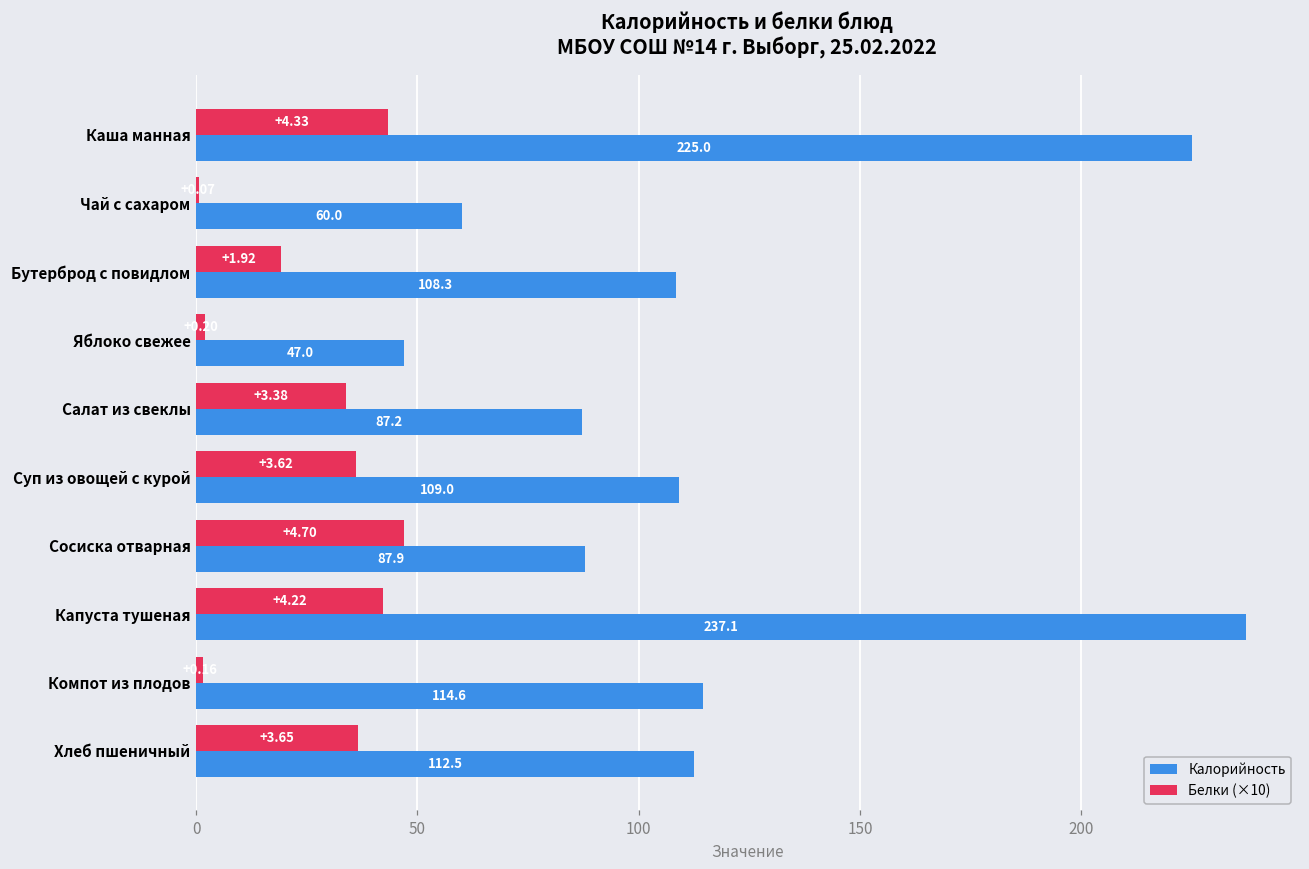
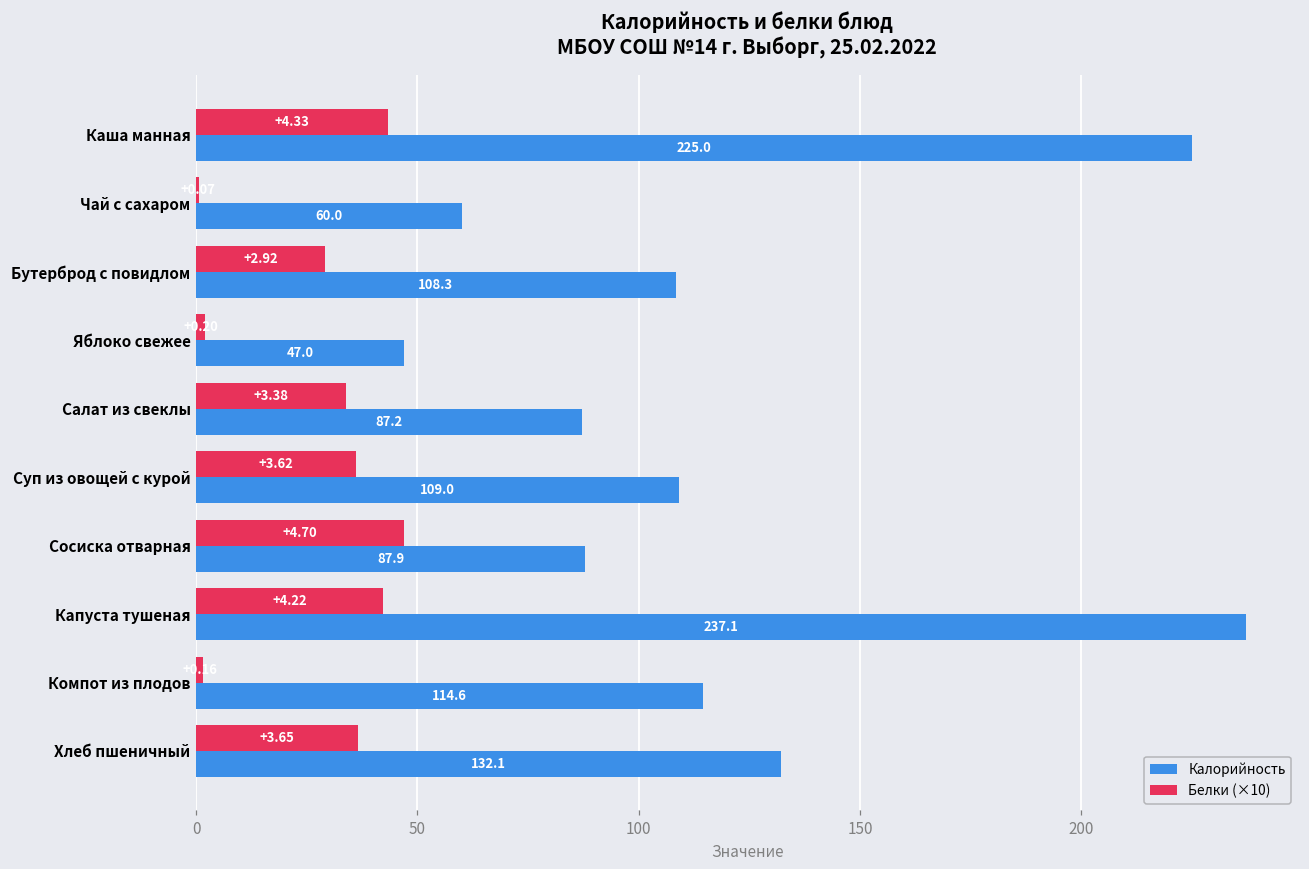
  {
    "Калорийность": {
      "Каша манная": "225.0",
      "Чай с сахаром": "60.0",
      "Бутерброд с повидлом": "108.3",
      "Яблоко свежее": "47.0",
      "Салат из свеклы": "87.2",
      "Суп из овощей с курой": "109.0",
      "Сосиска отварная": "87.9",
      "Капуста тушеная": "237.1",
      "Компот из плодов": "114.6",
-     "Хлеб пшеничный": "112.5"
+     "Хлеб пшеничный": "132.1"
    },
    "Белки (×10)": {
-     "Бутерброд с повидлом": "+1.92"
+     "Бутерброд с повидлом": "+2.92"
    }
  }
